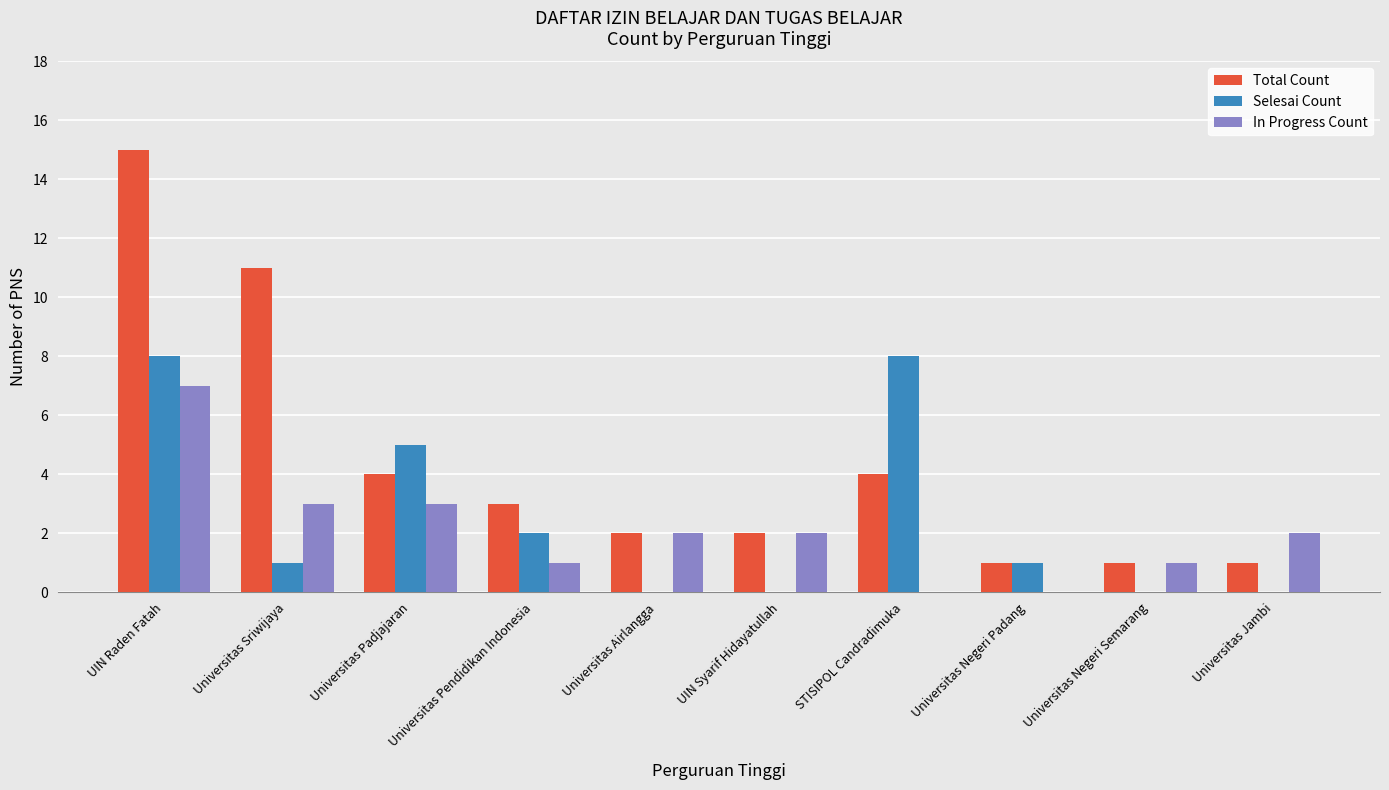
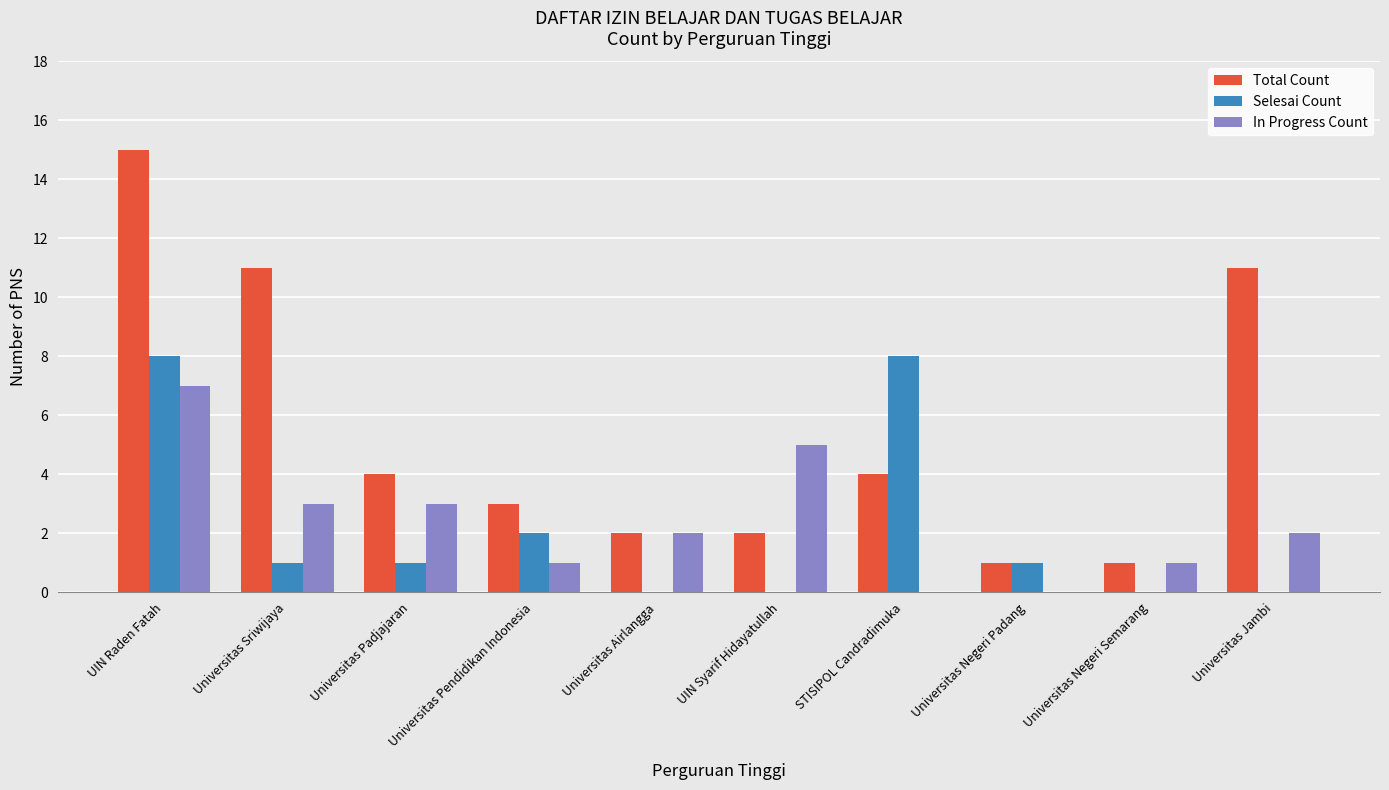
  {
    "Total Count": {
      "UIN Raden Fatah": 15,
      "Universitas Sriwijaya": 11,
      "Universitas Padjajaran": 4,
      "Universitas Pendidikan Indonesia": 3,
      "Universitas Airlangga": 2,
      "UIN Syarif Hidayatullah": 2,
      "STISIPOL Candradimuka": 4,
      "Universitas Negeri Padang": 1,
      "Universitas Negeri Semarang": 1,
-     "Universitas Jambi": 1
+     "Universitas Jambi": 11
    },
    "Selesai Count": {
      "UIN Raden Fatah": 8,
      "Universitas Sriwijaya": 1,
-     "Universitas Padjajaran": 5,
+     "Universitas Padjajaran": 1,
      "Universitas Pendidikan Indonesia": 2,
      "Universitas Airlangga": 0,
      "UIN Syarif Hidayatullah": 0,
      "STISIPOL Candradimuka": 8,
      "Universitas Negeri Padang": 1,
      "Universitas Negeri Semarang": 0,
      "Universitas Jambi": 0
    },
    "In Progress Count": {
      "UIN Raden Fatah": 7,
      "Universitas Sriwijaya": 3,
      "Universitas Padjajaran": 3,
      "Universitas Pendidikan Indonesia": 1,
      "Universitas Airlangga": 2,
-     "UIN Syarif Hidayatullah": 2,
+     "UIN Syarif Hidayatullah": 5,
      "STISIPOL Candradimuka": 0,
      "Universitas Negeri Padang": 0,
      "Universitas Negeri Semarang": 1,
      "Universitas Jambi": 2
    }
  }
